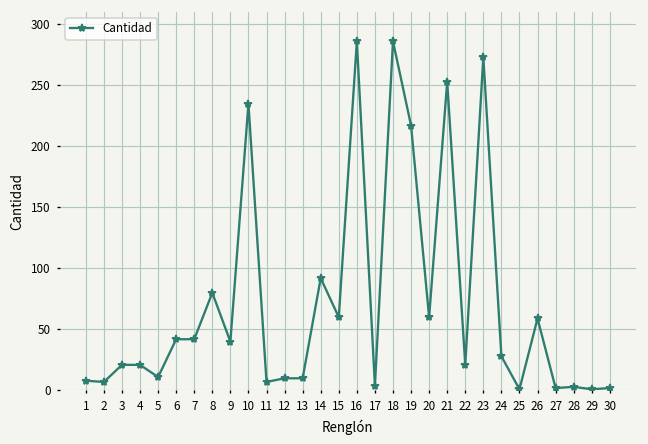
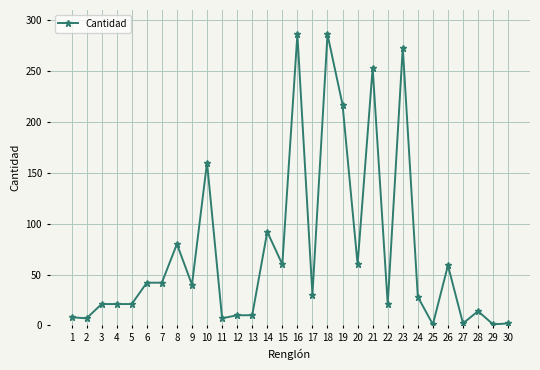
  {
    "1": 8,
    "2": 7,
    "3": 21,
    "4": 21,
-   "5": 11,
+   "5": 21,
    "6": 42,
    "7": 42,
    "8": 80,
    "9": 40,
-   "10": 235,
+   "10": 160,
    "11": 7,
    "12": 10,
    "13": 10,
    "14": 92,
    "15": 60,
    "16": 286,
-   "17": 4,
+   "17": 30,
    "18": 286,
    "19": 217,
    "20": 60,
    "21": 253,
    "22": 21,
    "23": 273,
    "24": 28,
    "25": 1,
    "26": 59,
    "27": 2,
-   "28": 3,
+   "28": 14,
    "29": 1,
    "30": 2
  }
